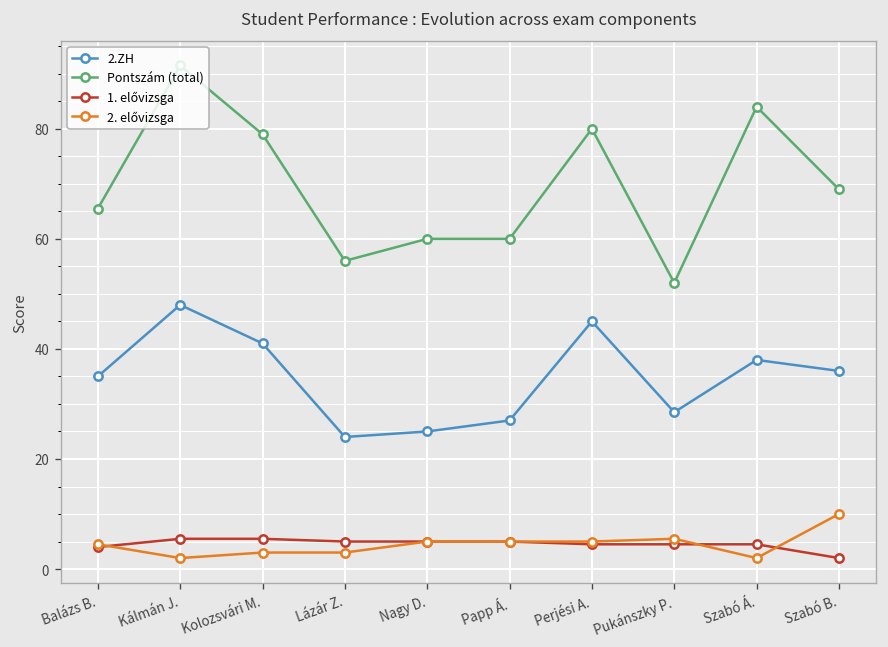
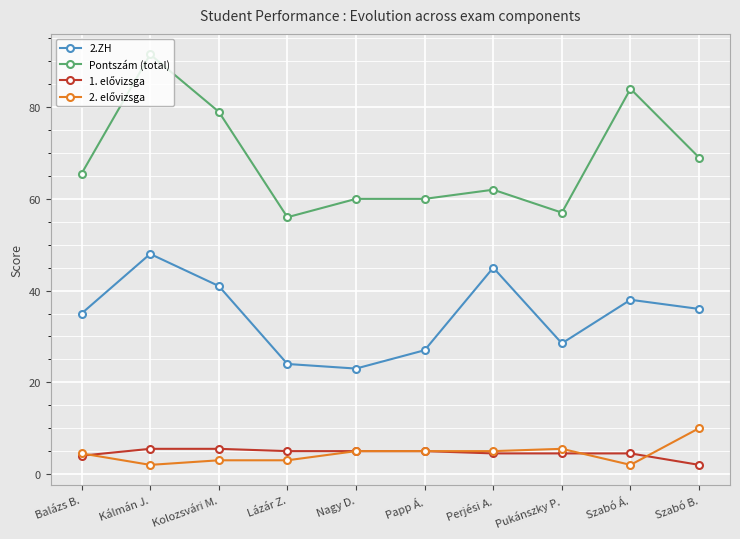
  {
    "2.ZH": {
      "Balázs B.": 35,
      "Kálmán J.": 48,
      "Kolozsvári M.": 41,
      "Lázár Z.": 24,
-     "Nagy D.": 25,
+     "Nagy D.": 23,
      "Papp Á.": 27,
      "Perjési A.": 45,
      "Pukánszky P.": 29,
      "Szabó Á.": 38,
      "Szabó B.": 36
    },
    "Pontszám (total)": {
      "Balázs B.": 66,
      "Kolozsvári M.": 79,
      "Lázár Z.": 56,
      "Nagy D.": 60,
      "Papp Á.": 60,
-     "Perjési A.": 80,
-     "Pukánszky P.": 52,
+     "Perjési A.": 62,
+     "Pukánszky P.": 57,
      "Szabó Á.": 84,
      "Szabó B.": 69
    },
    "1. elővizsga": {
      "Kálmán J.": 6,
      "Kolozsvári M.": 6,
      "Lázár Z.": 5,
      "Pukánszky P.": 5,
      "Szabó Á.": 5,
      "Szabó B.": 2
    },
    "2. elővizsga": {
      "Kálmán J.": 2,
      "Kolozsvári M.": 3,
      "Lázár Z.": 3,
      "Pukánszky P.": 6,
      "Szabó Á.": 2,
      "Szabó B.": 10
    }
  }
